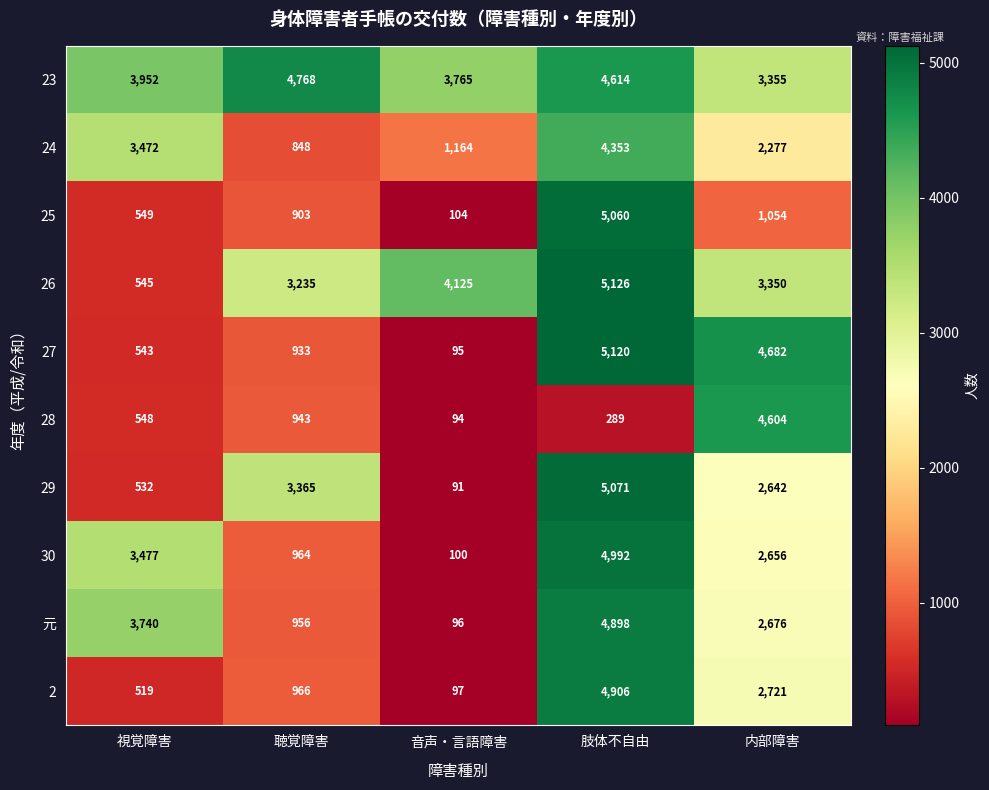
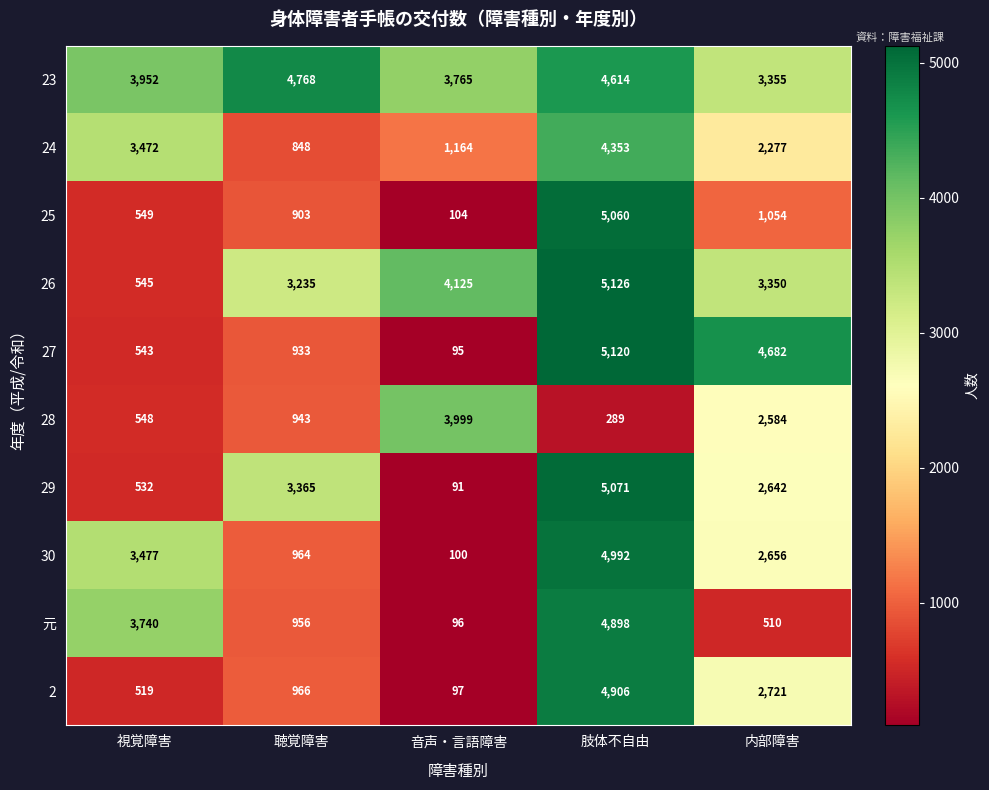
  {
    "23": {
      "視覚障害": "3,952",
      "聴覚障害": "4,768",
      "音声・言語障害": "3,765",
      "肢体不自由": "4,614",
      "内部障害": "3,355"
    },
    "24": {
      "視覚障害": "3,472",
      "聴覚障害": "848",
      "音声・言語障害": "1,164",
      "肢体不自由": "4,353",
      "内部障害": "2,277"
    },
    "25": {
      "視覚障害": "549",
      "聴覚障害": "903",
      "音声・言語障害": "104",
      "肢体不自由": "5,060",
      "内部障害": "1,054"
    },
    "26": {
      "視覚障害": "545",
      "聴覚障害": "3,235",
      "音声・言語障害": "4,125",
      "肢体不自由": "5,126",
      "内部障害": "3,350"
    },
    "27": {
      "視覚障害": "543",
      "聴覚障害": "933",
      "音声・言語障害": "95",
      "肢体不自由": "5,120",
      "内部障害": "4,682"
    },
    "28": {
      "視覚障害": "548",
      "聴覚障害": "943",
-     "音声・言語障害": "94",
+     "音声・言語障害": "3,999",
      "肢体不自由": "289",
-     "内部障害": "4,604"
+     "内部障害": "2,584"
    },
    "29": {
      "視覚障害": "532",
      "聴覚障害": "3,365",
      "音声・言語障害": "91",
      "肢体不自由": "5,071",
      "内部障害": "2,642"
    },
    "30": {
      "視覚障害": "3,477",
      "聴覚障害": "964",
      "音声・言語障害": "100",
      "肢体不自由": "4,992",
      "内部障害": "2,656"
    },
    "元": {
      "視覚障害": "3,740",
      "聴覚障害": "956",
      "音声・言語障害": "96",
      "肢体不自由": "4,898",
-     "内部障害": "2,676"
+     "内部障害": "510"
    },
    "2": {
      "視覚障害": "519",
      "聴覚障害": "966",
      "音声・言語障害": "97",
      "肢体不自由": "4,906",
      "内部障害": "2,721"
    }
  }
